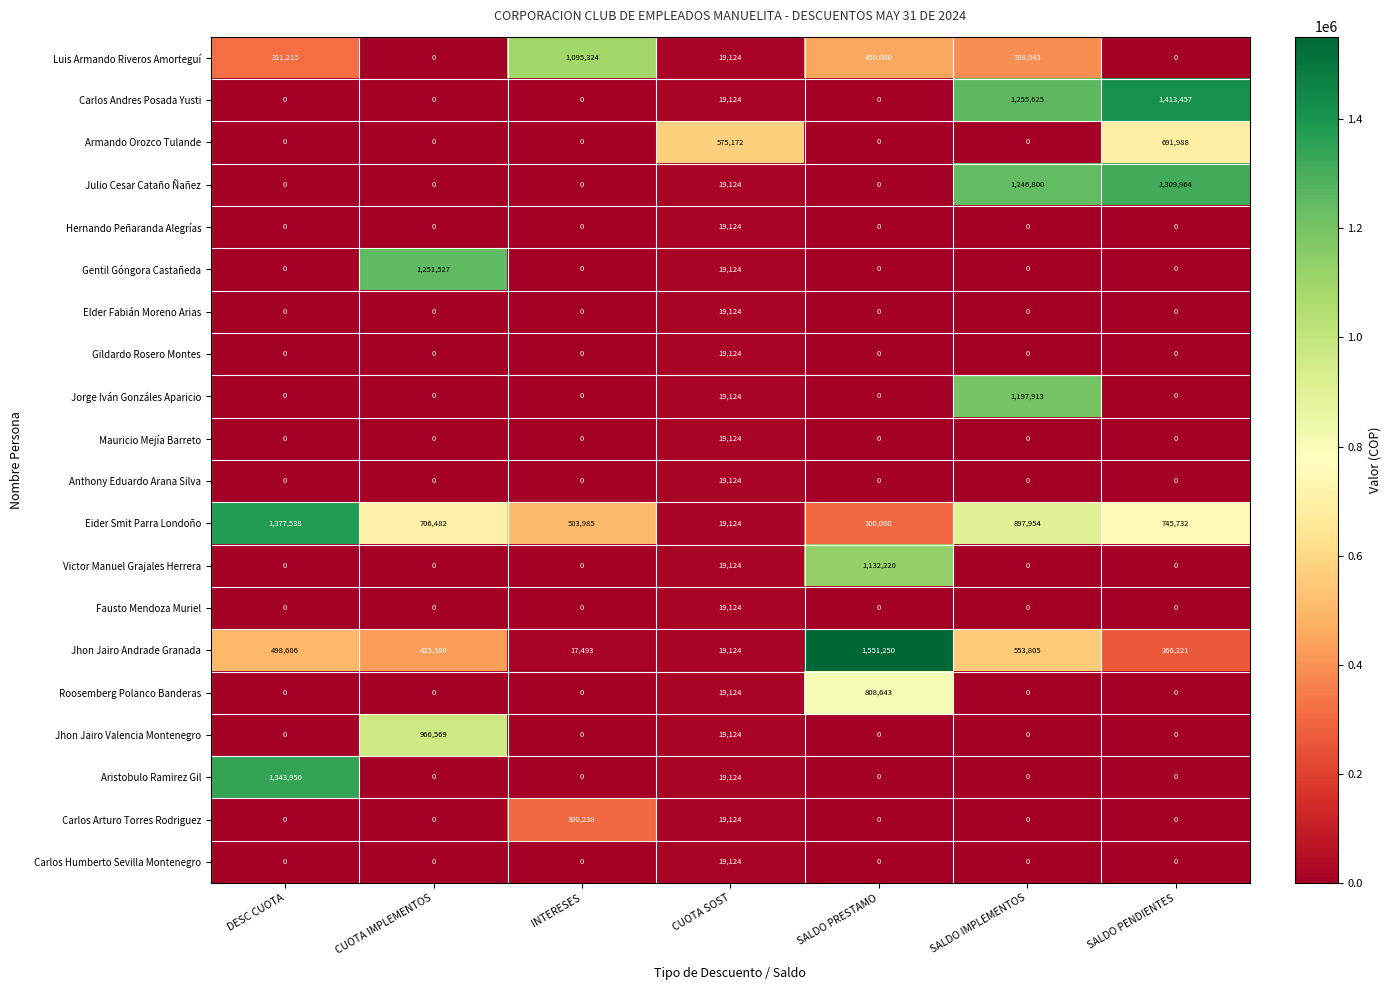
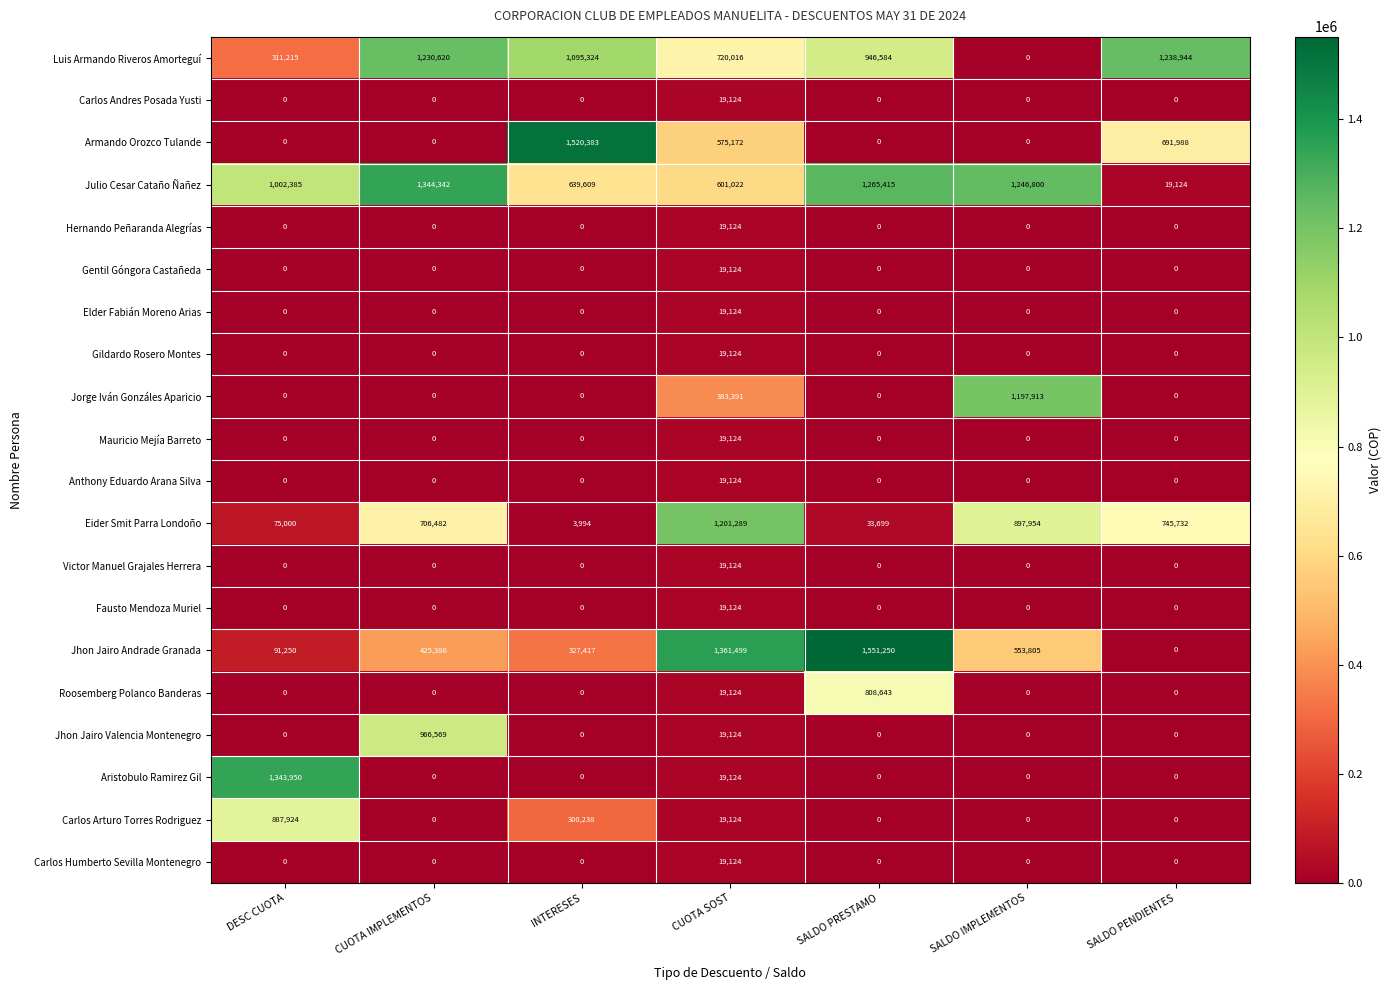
  {
    "Luis Armando Riveros Amorteguí": {
      "DESC CUOTA": "311,215",
-     "CUOTA IMPLEMENTOS": "0",
+     "CUOTA IMPLEMENTOS": "1,230,620",
      "INTERESES": "1,095,324",
-     "CUOTA SOST": "19,124",
-     "SALDO PRESTAMO": "450,000",
-     "SALDO IMPLEMENTOS": "388,543",
-     "SALDO PENDIENTES": "0"
+     "CUOTA SOST": "720,016",
+     "SALDO PRESTAMO": "946,584",
+     "SALDO IMPLEMENTOS": "0",
+     "SALDO PENDIENTES": "1,238,944"
    },
    "Carlos Andres Posada Yusti": {
      "DESC CUOTA": "0",
      "CUOTA IMPLEMENTOS": "0",
      "INTERESES": "0",
      "CUOTA SOST": "19,124",
      "SALDO PRESTAMO": "0",
-     "SALDO IMPLEMENTOS": "1,255,625",
-     "SALDO PENDIENTES": "1,413,457"
+     "SALDO IMPLEMENTOS": "0",
+     "SALDO PENDIENTES": "0"
    },
    "Armando Orozco Tulande": {
      "DESC CUOTA": "0",
      "CUOTA IMPLEMENTOS": "0",
-     "INTERESES": "0",
+     "INTERESES": "1,520,383",
      "CUOTA SOST": "575,172",
      "SALDO PRESTAMO": "0",
      "SALDO IMPLEMENTOS": "0",
      "SALDO PENDIENTES": "691,988"
    },
    "Julio Cesar Cataño Ñañez": {
-     "DESC CUOTA": "0",
-     "CUOTA IMPLEMENTOS": "0",
-     "INTERESES": "0",
-     "CUOTA SOST": "19,124",
-     "SALDO PRESTAMO": "0",
+     "DESC CUOTA": "1,002,385",
+     "CUOTA IMPLEMENTOS": "1,344,342",
+     "INTERESES": "639,609",
+     "CUOTA SOST": "601,022",
+     "SALDO PRESTAMO": "1,265,415",
      "SALDO IMPLEMENTOS": "1,246,800",
-     "SALDO PENDIENTES": "1,309,964"
+     "SALDO PENDIENTES": "19,124"
    },
    "Hernando Peñaranda Alegrías": {
      "DESC CUOTA": "0",
      "CUOTA IMPLEMENTOS": "0",
      "INTERESES": "0",
      "CUOTA SOST": "19,124",
      "SALDO PRESTAMO": "0",
      "SALDO IMPLEMENTOS": "0",
      "SALDO PENDIENTES": "0"
    },
    "Gentil Góngora Castañeda": {
      "DESC CUOTA": "0",
-     "CUOTA IMPLEMENTOS": "1,251,527",
+     "CUOTA IMPLEMENTOS": "0",
      "INTERESES": "0",
      "CUOTA SOST": "19,124",
      "SALDO PRESTAMO": "0",
      "SALDO IMPLEMENTOS": "0",
      "SALDO PENDIENTES": "0"
    },
    "Elder Fabián Moreno Arias": {
      "DESC CUOTA": "0",
      "CUOTA IMPLEMENTOS": "0",
      "INTERESES": "0",
      "CUOTA SOST": "19,124",
      "SALDO PRESTAMO": "0",
      "SALDO IMPLEMENTOS": "0",
      "SALDO PENDIENTES": "0"
    },
    "Gildardo Rosero Montes": {
      "DESC CUOTA": "0",
      "CUOTA IMPLEMENTOS": "0",
      "INTERESES": "0",
      "CUOTA SOST": "19,124",
      "SALDO PRESTAMO": "0",
      "SALDO IMPLEMENTOS": "0",
      "SALDO PENDIENTES": "0"
    },
    "Jorge Iván Gonzáles Aparicio": {
      "DESC CUOTA": "0",
      "CUOTA IMPLEMENTOS": "0",
      "INTERESES": "0",
-     "CUOTA SOST": "19,124",
+     "CUOTA SOST": "383,391",
      "SALDO PRESTAMO": "0",
      "SALDO IMPLEMENTOS": "1,197,913",
      "SALDO PENDIENTES": "0"
    },
    "Mauricio Mejía Barreto": {
      "DESC CUOTA": "0",
      "CUOTA IMPLEMENTOS": "0",
      "INTERESES": "0",
      "CUOTA SOST": "19,124",
      "SALDO PRESTAMO": "0",
      "SALDO IMPLEMENTOS": "0",
      "SALDO PENDIENTES": "0"
    },
    "Anthony Eduardo Arana Silva": {
      "DESC CUOTA": "0",
      "CUOTA IMPLEMENTOS": "0",
      "INTERESES": "0",
      "CUOTA SOST": "19,124",
      "SALDO PRESTAMO": "0",
      "SALDO IMPLEMENTOS": "0",
      "SALDO PENDIENTES": "0"
    },
    "Eider Smit Parra Londoño": {
-     "DESC CUOTA": "1,377,538",
+     "DESC CUOTA": "75,000",
      "CUOTA IMPLEMENTOS": "706,482",
-     "INTERESES": "503,985",
-     "CUOTA SOST": "19,124",
-     "SALDO PRESTAMO": "300,000",
+     "INTERESES": "3,994",
+     "CUOTA SOST": "1,201,289",
+     "SALDO PRESTAMO": "33,699",
      "SALDO IMPLEMENTOS": "897,954",
      "SALDO PENDIENTES": "745,732"
    },
    "Victor Manuel Grajales Herrera": {
      "DESC CUOTA": "0",
      "CUOTA IMPLEMENTOS": "0",
      "INTERESES": "0",
      "CUOTA SOST": "19,124",
-     "SALDO PRESTAMO": "1,132,220",
+     "SALDO PRESTAMO": "0",
      "SALDO IMPLEMENTOS": "0",
      "SALDO PENDIENTES": "0"
    },
    "Fausto Mendoza Muriel": {
      "DESC CUOTA": "0",
      "CUOTA IMPLEMENTOS": "0",
      "INTERESES": "0",
      "CUOTA SOST": "19,124",
      "SALDO PRESTAMO": "0",
      "SALDO IMPLEMENTOS": "0",
      "SALDO PENDIENTES": "0"
    },
    "Jhon Jairo Andrade Granada": {
-     "DESC CUOTA": "498,606",
+     "DESC CUOTA": "91,250",
      "CUOTA IMPLEMENTOS": "425,380",
-     "INTERESES": "17,493",
-     "CUOTA SOST": "19,124",
+     "INTERESES": "327,417",
+     "CUOTA SOST": "1,361,499",
      "SALDO PRESTAMO": "1,551,250",
      "SALDO IMPLEMENTOS": "553,805",
-     "SALDO PENDIENTES": "266,321"
+     "SALDO PENDIENTES": "0"
    },
    "Roosemberg Polanco Banderas": {
      "DESC CUOTA": "0",
      "CUOTA IMPLEMENTOS": "0",
      "INTERESES": "0",
      "CUOTA SOST": "19,124",
      "SALDO PRESTAMO": "808,643",
      "SALDO IMPLEMENTOS": "0",
      "SALDO PENDIENTES": "0"
    },
    "Jhon Jairo Valencia Montenegro": {
      "DESC CUOTA": "0",
      "CUOTA IMPLEMENTOS": "966,569",
      "INTERESES": "0",
      "CUOTA SOST": "19,124",
      "SALDO PRESTAMO": "0",
      "SALDO IMPLEMENTOS": "0",
      "SALDO PENDIENTES": "0"
    },
    "Aristobulo Ramirez Gil": {
      "DESC CUOTA": "1,343,950",
      "CUOTA IMPLEMENTOS": "0",
      "INTERESES": "0",
      "CUOTA SOST": "19,124",
      "SALDO PRESTAMO": "0",
      "SALDO IMPLEMENTOS": "0",
      "SALDO PENDIENTES": "0"
    },
    "Carlos Arturo Torres Rodriguez": {
-     "DESC CUOTA": "0",
+     "DESC CUOTA": "887,924",
      "CUOTA IMPLEMENTOS": "0",
      "INTERESES": "300,238",
      "CUOTA SOST": "19,124",
      "SALDO PRESTAMO": "0",
      "SALDO IMPLEMENTOS": "0",
      "SALDO PENDIENTES": "0"
    },
    "Carlos Humberto Sevilla Montenegro": {
      "DESC CUOTA": "0",
      "CUOTA IMPLEMENTOS": "0",
      "INTERESES": "0",
      "CUOTA SOST": "19,124",
      "SALDO PRESTAMO": "0",
      "SALDO IMPLEMENTOS": "0",
      "SALDO PENDIENTES": "0"
    }
  }
